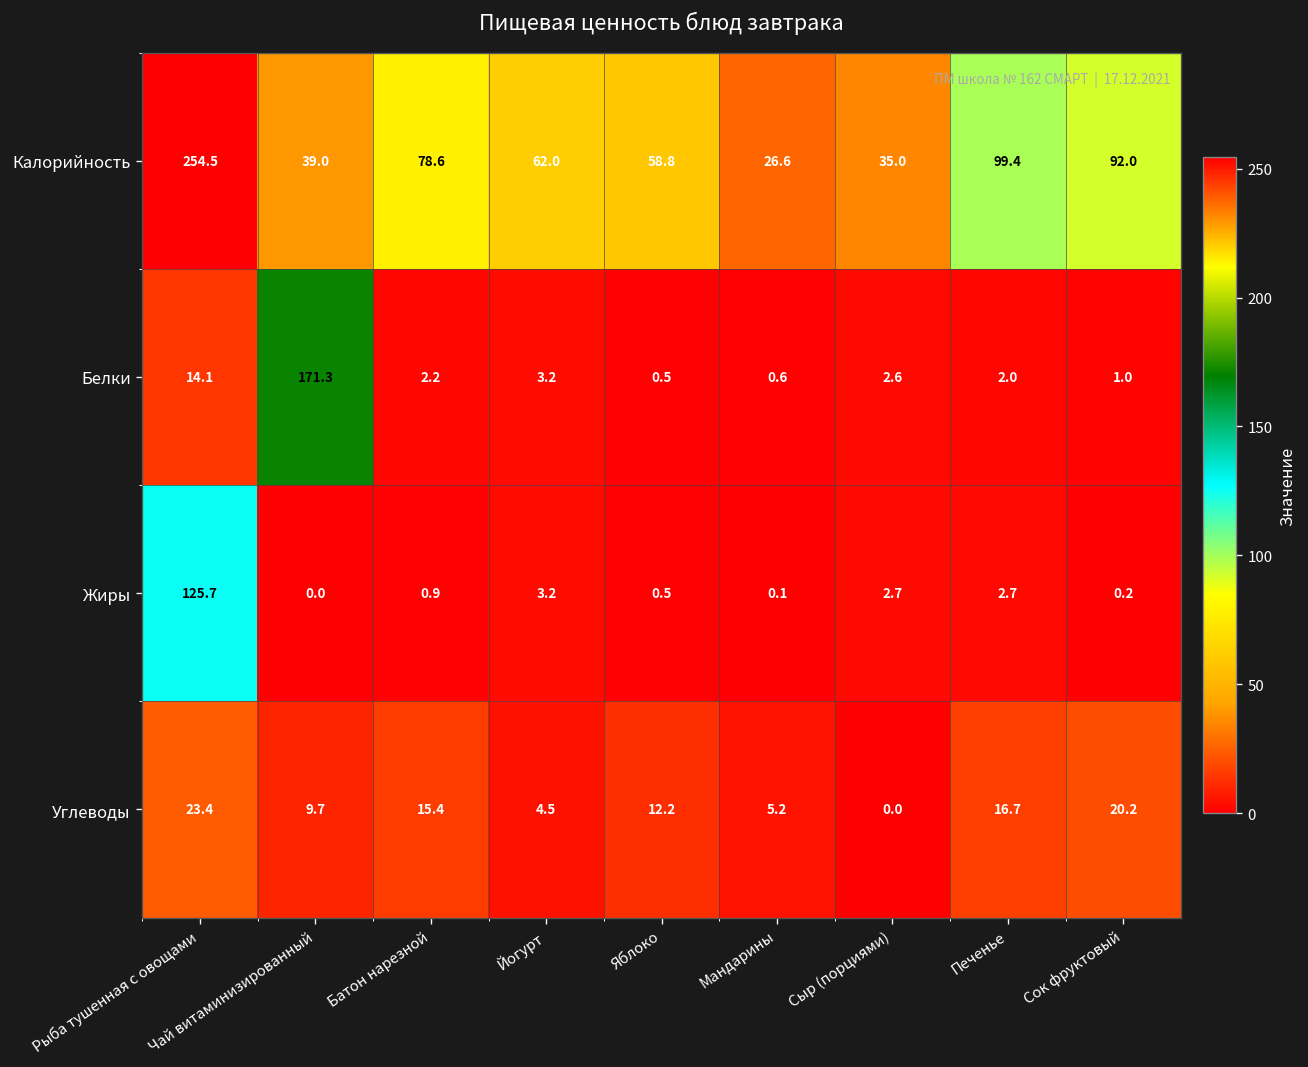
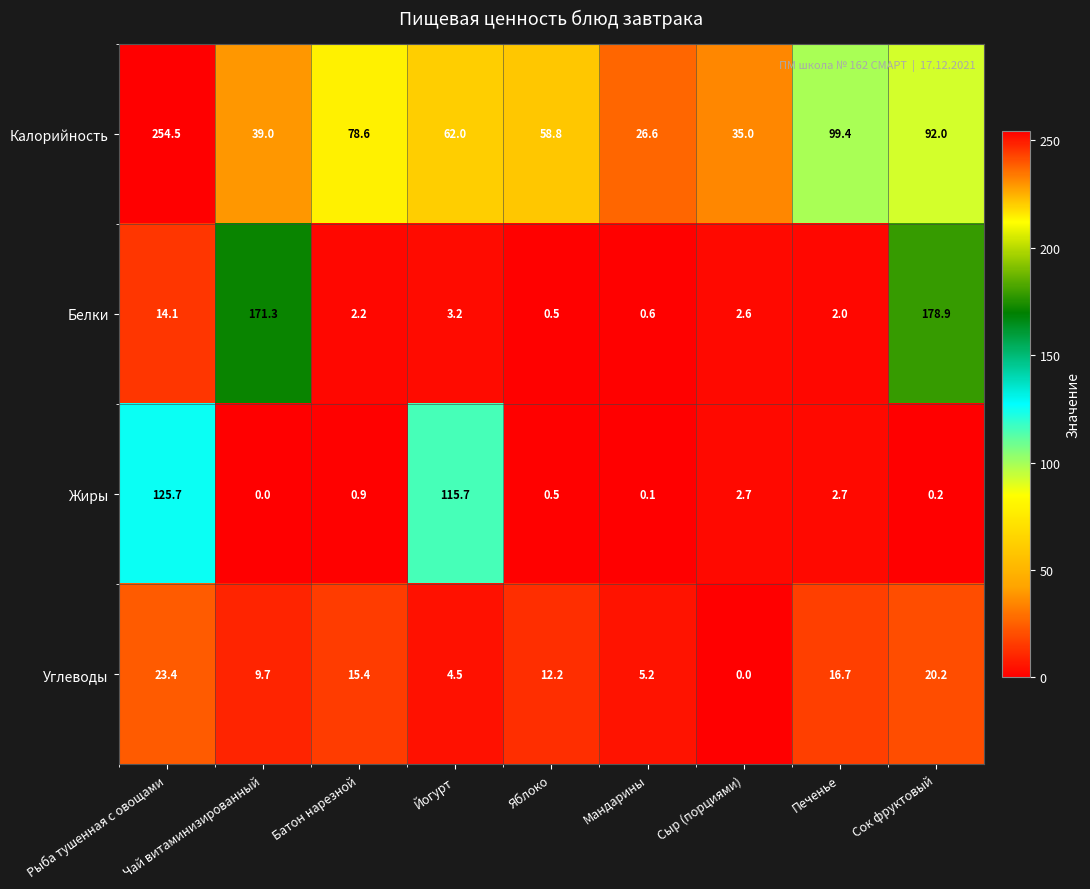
  {
    "Калорийность": {
      "Рыба тушенная с овощами": 254.5,
      "Чай витаминизированный": 39.0,
      "Батон нарезной": 78.6,
      "Йогурт": 62.0,
      "Яблоко": 58.8,
      "Мандарины": 26.6,
      "Сыр (порциями)": 35.0,
      "Печенье": 99.4,
      "Сок фруктовый": 92.0
    },
    "Белки": {
      "Рыба тушенная с овощами": 14.1,
      "Чай витаминизированный": 171.3,
      "Батон нарезной": 2.2,
      "Йогурт": 3.2,
      "Яблоко": 0.5,
      "Мандарины": 0.6,
      "Сыр (порциями)": 2.6,
      "Печенье": 2.0,
-     "Сок фруктовый": 1.0
+     "Сок фруктовый": 178.9
    },
    "Жиры": {
      "Рыба тушенная с овощами": 125.7,
      "Чай витаминизированный": 0.0,
      "Батон нарезной": 0.9,
-     "Йогурт": 3.2,
+     "Йогурт": 115.7,
      "Яблоко": 0.5,
      "Мандарины": 0.1,
      "Сыр (порциями)": 2.7,
      "Печенье": 2.7,
      "Сок фруктовый": 0.2
    },
    "Углеводы": {
      "Рыба тушенная с овощами": 23.4,
      "Чай витаминизированный": 9.7,
      "Батон нарезной": 15.4,
      "Йогурт": 4.5,
      "Яблоко": 12.2,
      "Мандарины": 5.2,
      "Сыр (порциями)": 0.0,
      "Печенье": 16.7,
      "Сок фруктовый": 20.2
    }
  }
